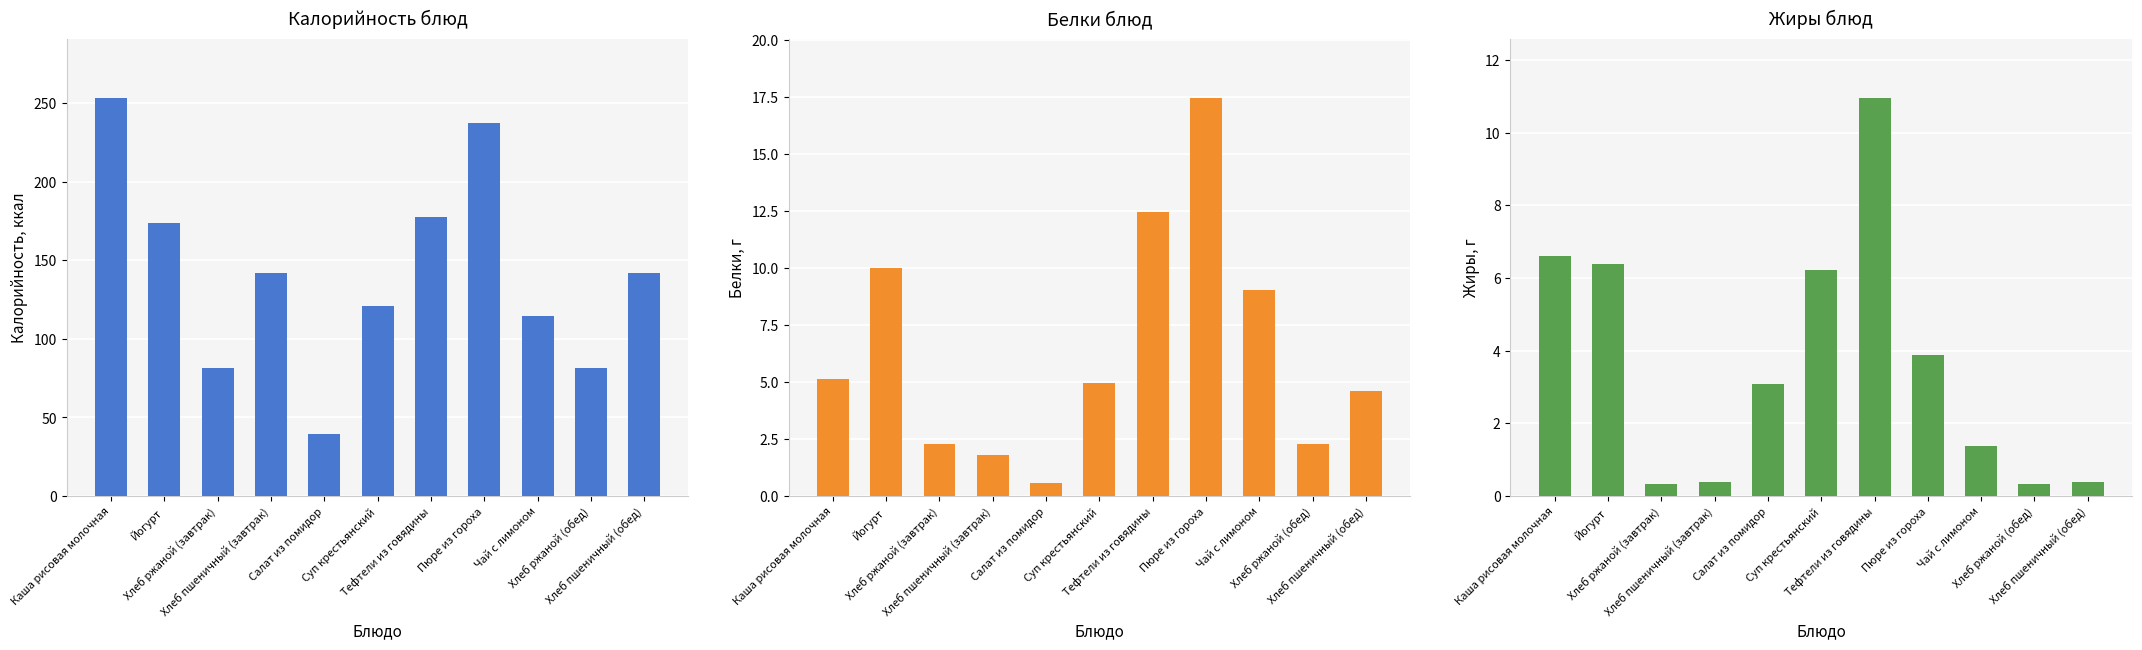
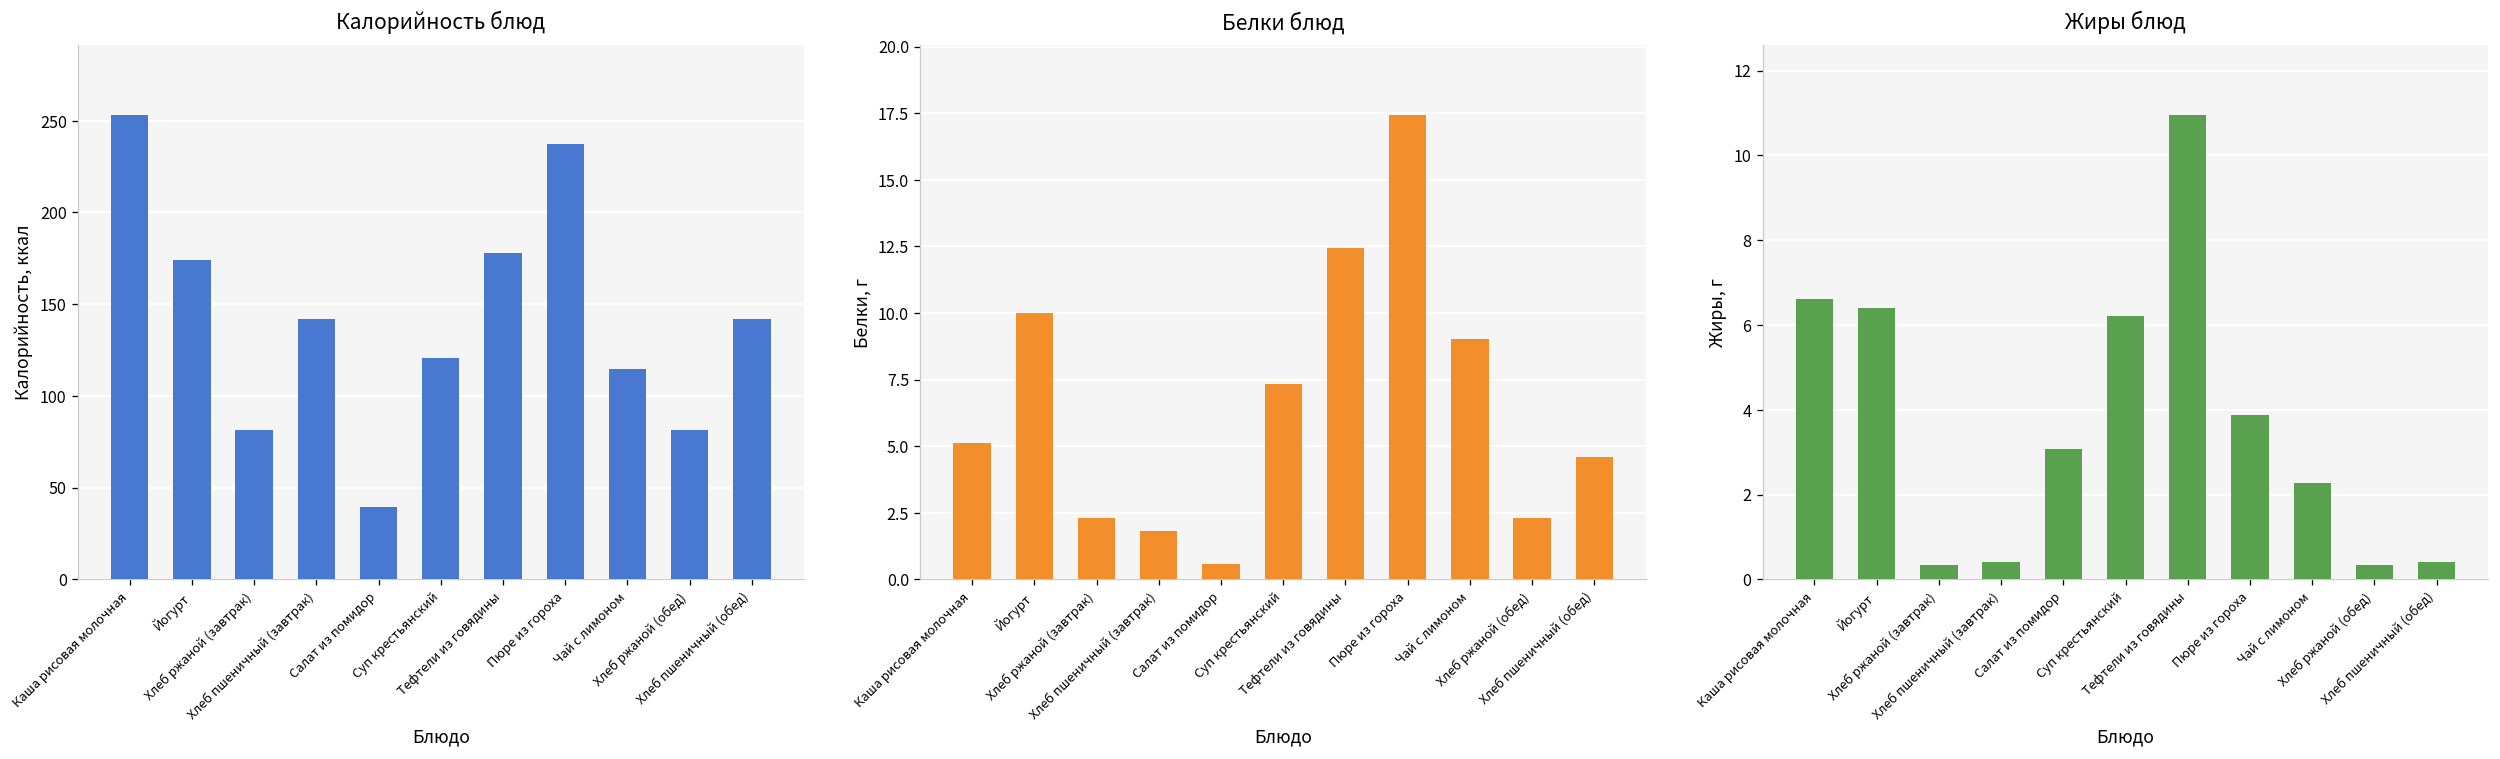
  {
    "Калорийность блюд": {
      "Каша рисовая молочная": 253,
      "Йогурт": 174,
      "Хлеб ржаной (завтрак)": 82,
      "Хлеб пшеничный (завтрак)": 142,
      "Салат из помидор": 39,
      "Суп крестьянский": 121,
      "Тефтели из говядины": 178,
      "Пюре из гороха": 237,
      "Чай с лимоном": 115,
      "Хлеб ржаной (обед)": 82,
      "Хлеб пшеничный (обед)": 142
    },
    "Белки блюд": {
      "Каша рисовая молочная": 5.1,
      "Йогурт": 10.0,
      "Хлеб ржаной (завтрак)": 2.3,
      "Хлеб пшеничный (завтрак)": 1.8,
      "Салат из помидор": 0.6,
-     "Суп крестьянский": 4.9,
+     "Суп крестьянский": 7.3,
      "Тефтели из говядины": 12.5,
      "Пюре из гороха": 17.4,
      "Чай с лимоном": 9.0,
      "Хлеб ржаной (обед)": 2.3,
      "Хлеб пшеничный (обед)": 4.6
    },
    "Жиры блюд": {
      "Каша рисовая молочная": 6.6,
      "Йогурт": 6.4,
      "Хлеб ржаной (завтрак)": 0.3,
      "Хлеб пшеничный (завтрак)": 0.4,
      "Салат из помидор": 3.1,
      "Суп крестьянский": 6.2,
      "Тефтели из говядины": 11.0,
      "Пюре из гороха": 3.9,
-     "Чай с лимоном": 1.4,
+     "Чай с лимоном": 2.3,
      "Хлеб ржаной (обед)": 0.3,
      "Хлеб пшеничный (обед)": 0.4
    }
  }
